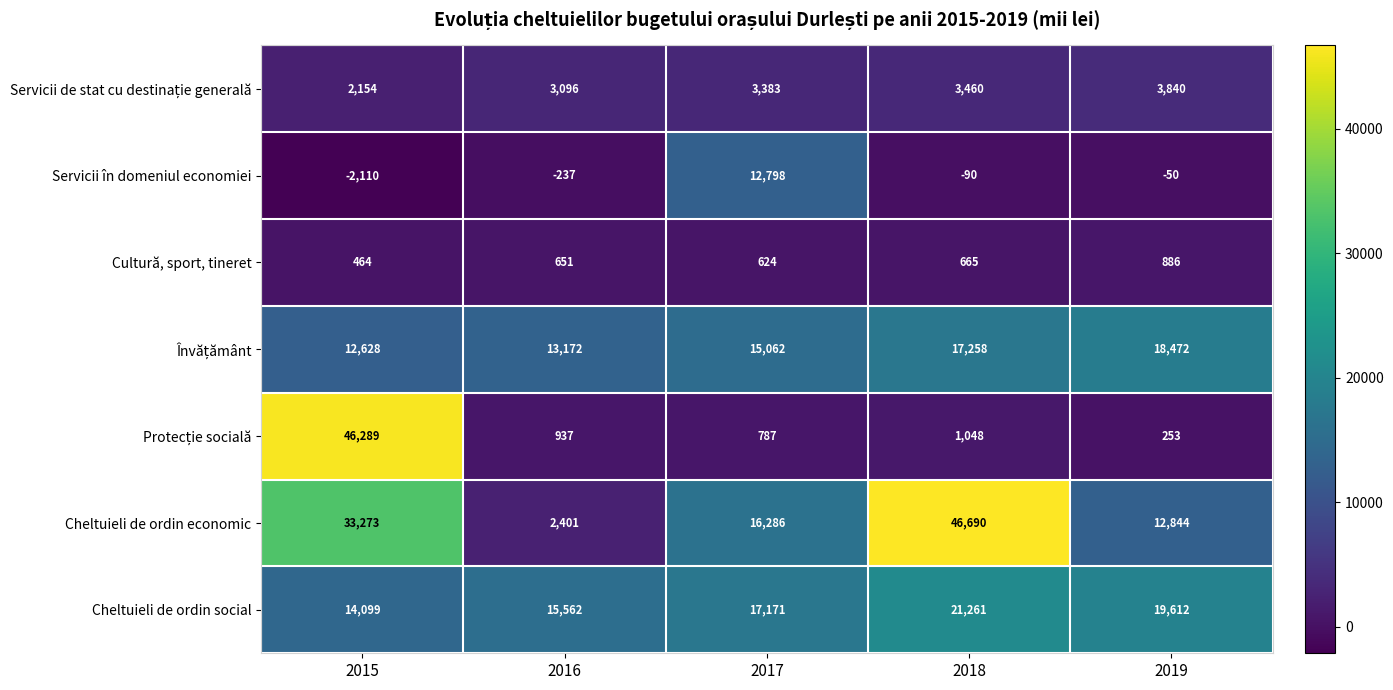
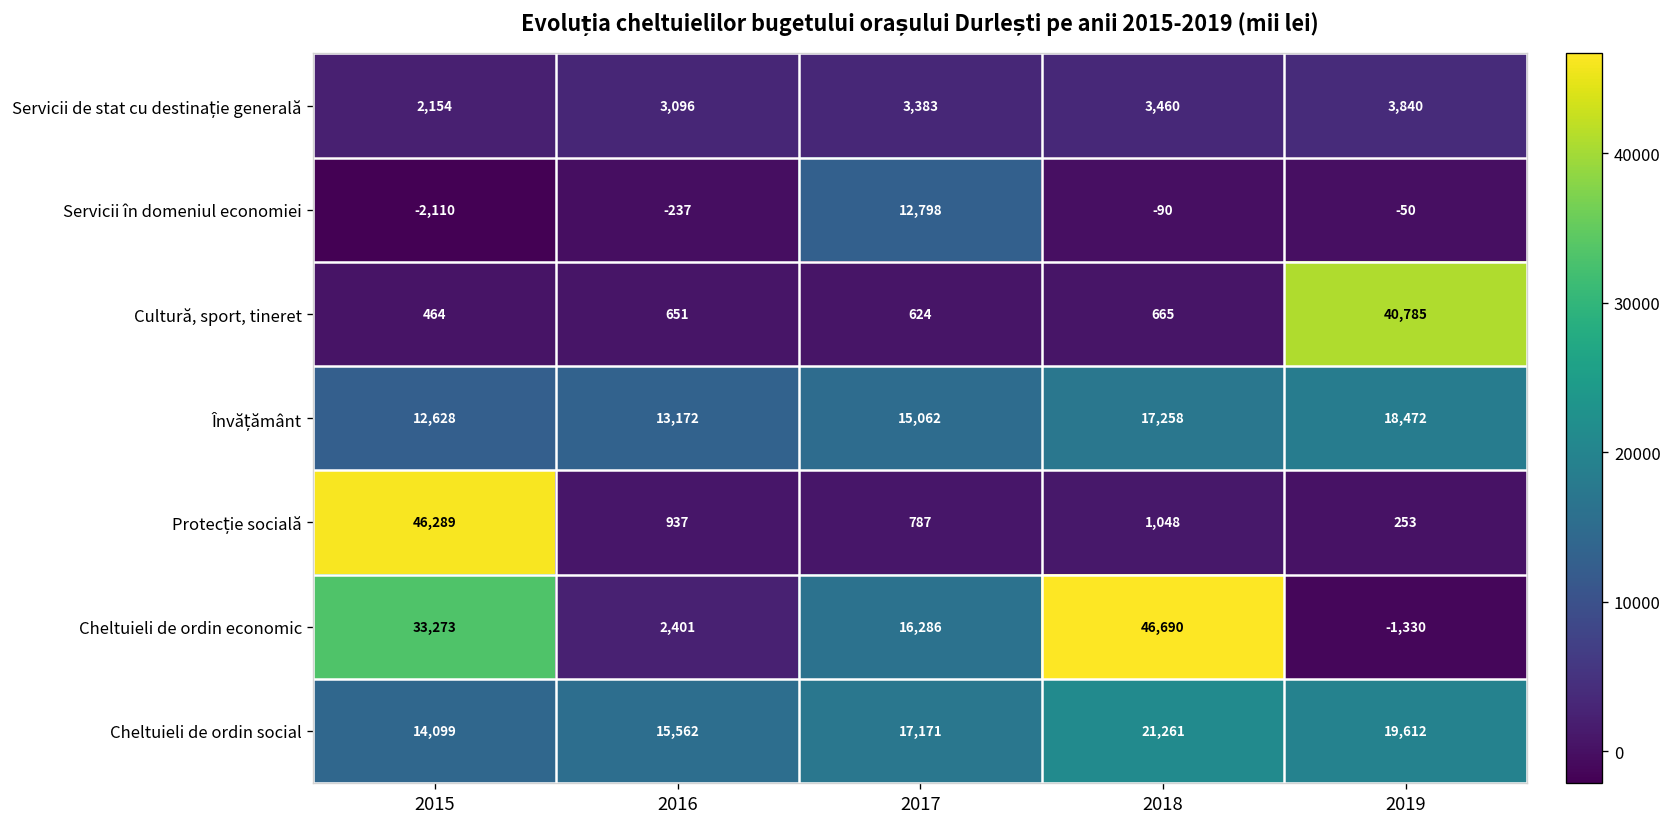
  {
    "Servicii de stat cu destinație generală": {
      "2015": "2,154",
      "2016": "3,096",
      "2017": "3,383",
      "2018": "3,460",
      "2019": "3,840"
    },
    "Servicii în domeniul economiei": {
      "2015": "-2,110",
      "2016": "-237",
      "2017": "12,798",
      "2018": "-90",
      "2019": "-50"
    },
    "Cultură, sport, tineret": {
      "2015": "464",
      "2016": "651",
      "2017": "624",
      "2018": "665",
-     "2019": "886"
+     "2019": "40,785"
    },
    "Învățământ": {
      "2015": "12,628",
      "2016": "13,172",
      "2017": "15,062",
      "2018": "17,258",
      "2019": "18,472"
    },
    "Protecție socială": {
      "2015": "46,289",
      "2016": "937",
      "2017": "787",
      "2018": "1,048",
      "2019": "253"
    },
    "Cheltuieli de ordin economic": {
      "2015": "33,273",
      "2016": "2,401",
      "2017": "16,286",
      "2018": "46,690",
-     "2019": "12,844"
+     "2019": "-1,330"
    },
    "Cheltuieli de ordin social": {
      "2015": "14,099",
      "2016": "15,562",
      "2017": "17,171",
      "2018": "21,261",
      "2019": "19,612"
    }
  }
